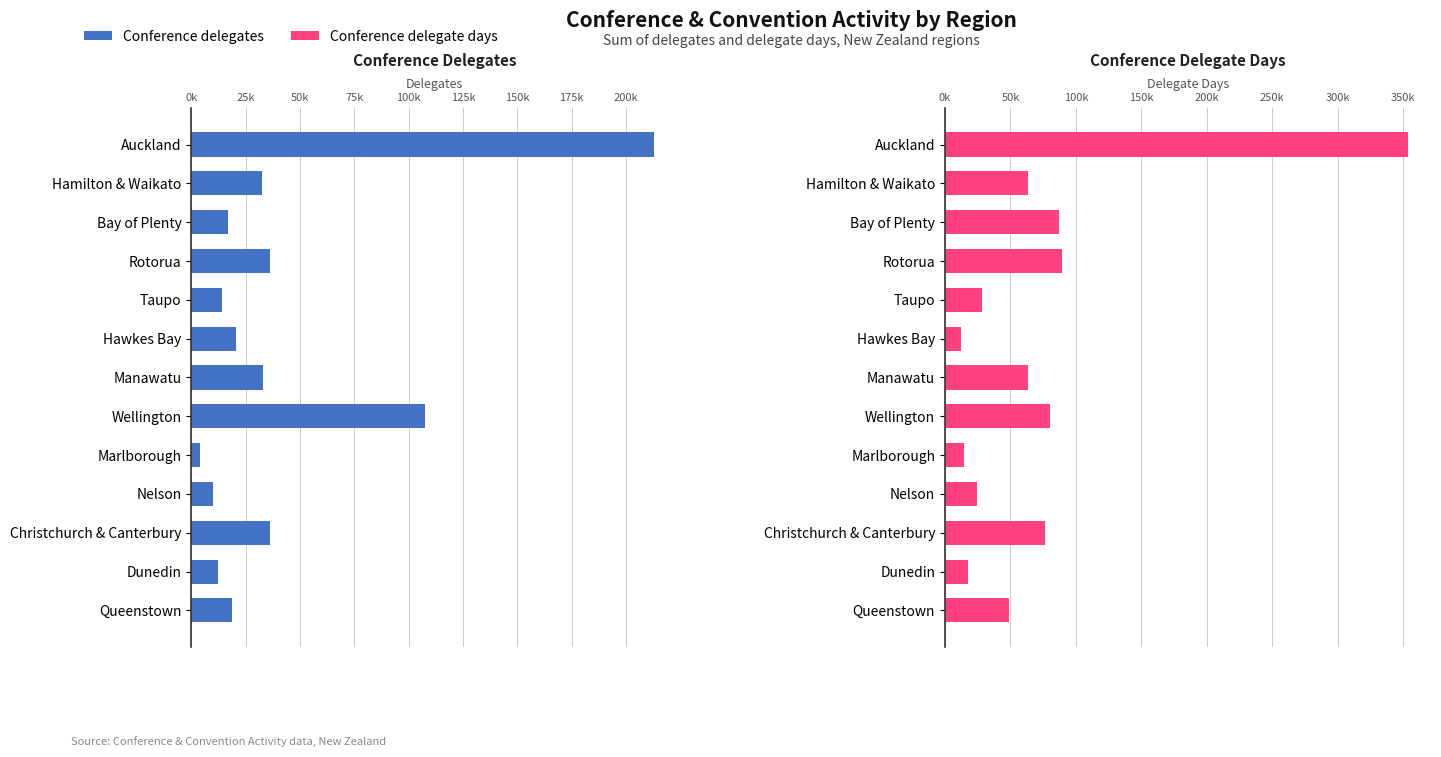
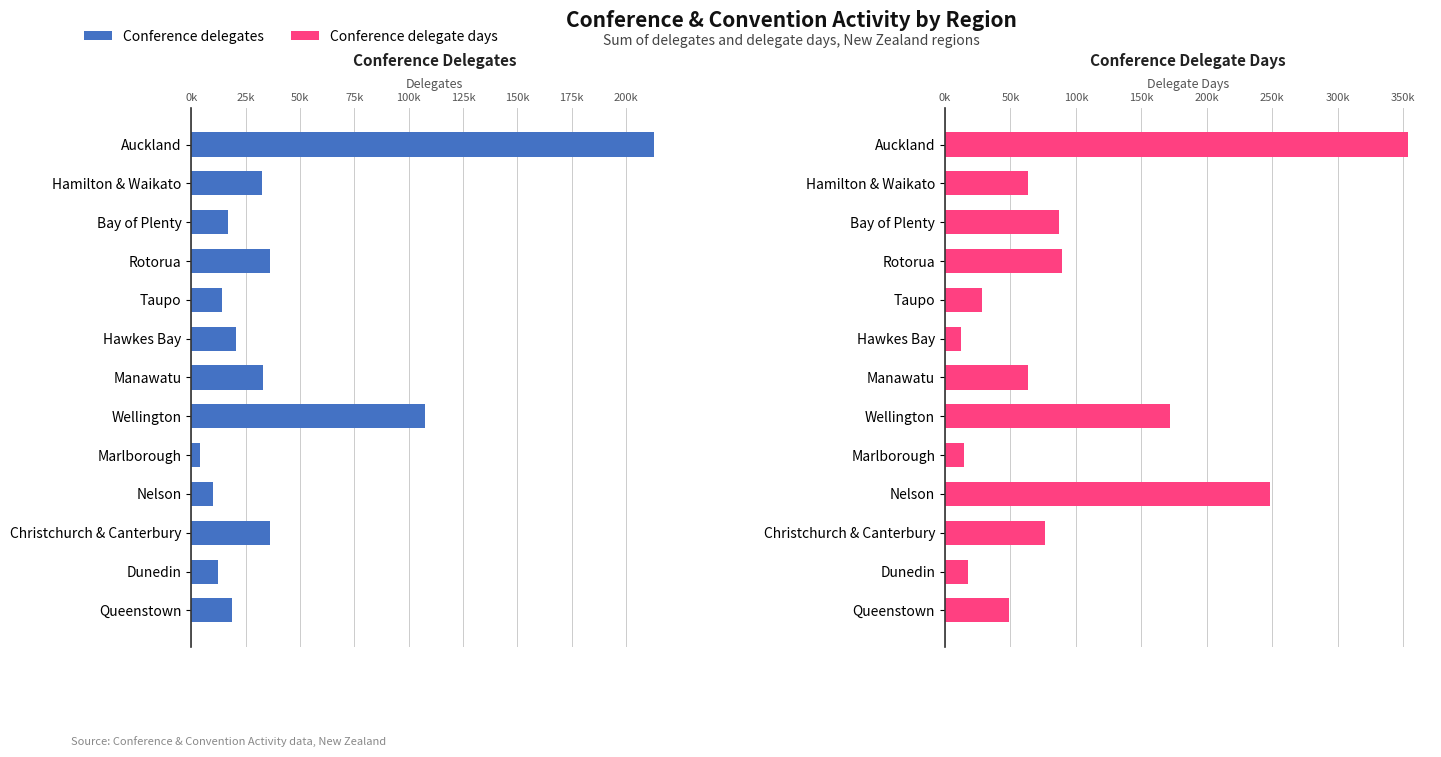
  {
    "Conference Delegates": {
      "Auckland": 213000,
      "Hamilton & Waikato": 33000,
      "Bay of Plenty": 17000,
      "Rotorua": 36000,
      "Taupo": 14000,
      "Hawkes Bay": 21000,
      "Manawatu": 33000,
      "Wellington": 107000,
      "Marlborough": 4000,
      "Nelson": 10000,
      "Christchurch & Canterbury": 36000,
      "Dunedin": 12000,
      "Queenstown": 19000
    },
    "Conference Delegate Days": {
      "Auckland": 354000,
      "Hamilton & Waikato": 64000,
      "Bay of Plenty": 87000,
      "Rotorua": 89000,
      "Taupo": 28000,
      "Hawkes Bay": 12000,
      "Manawatu": 64000,
-     "Wellington": 80000,
+     "Wellington": 172000,
      "Marlborough": 14000,
-     "Nelson": 25000,
+     "Nelson": 248000,
      "Christchurch & Canterbury": 77000,
      "Dunedin": 18000,
      "Queenstown": 49000
    }
  }
